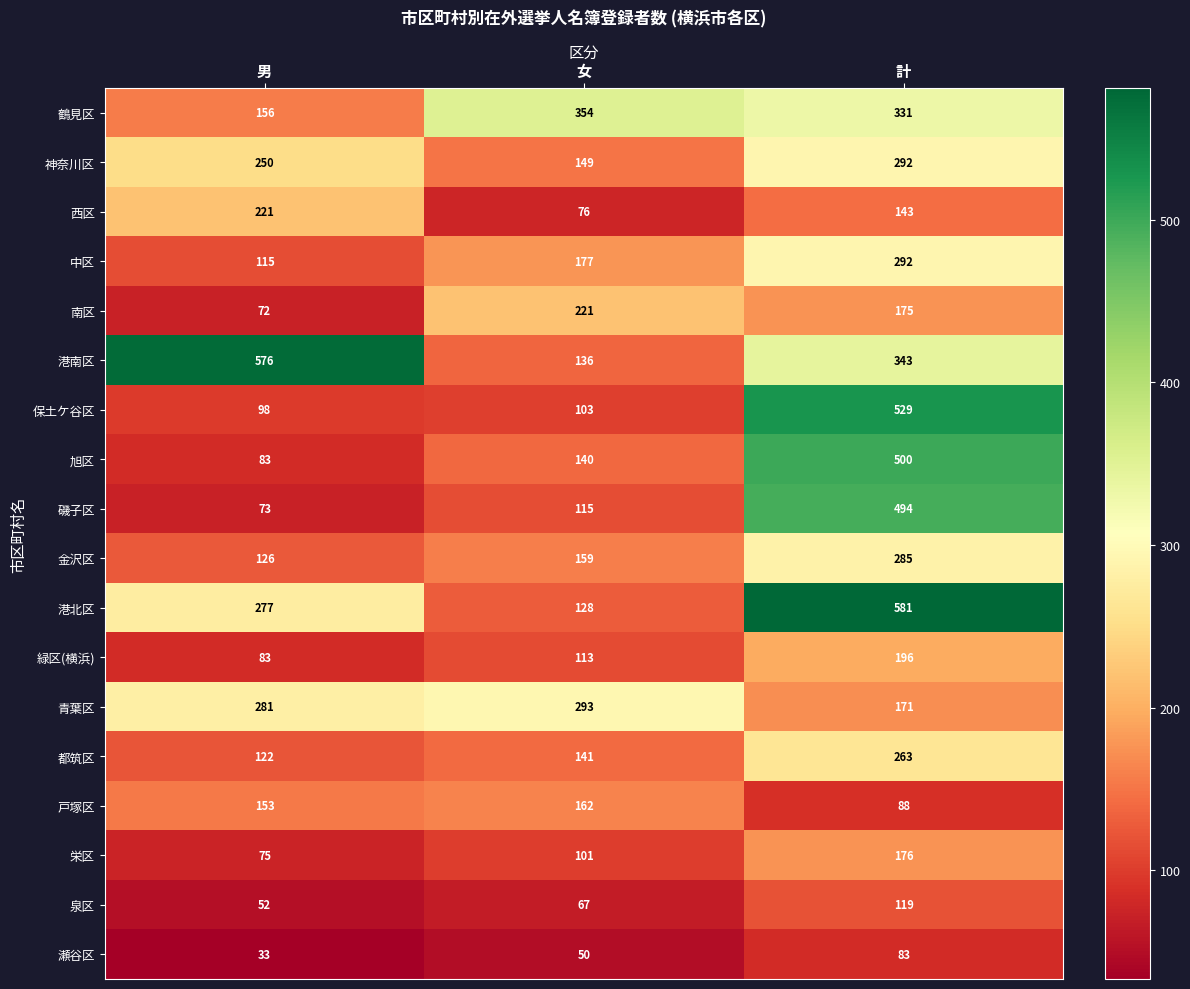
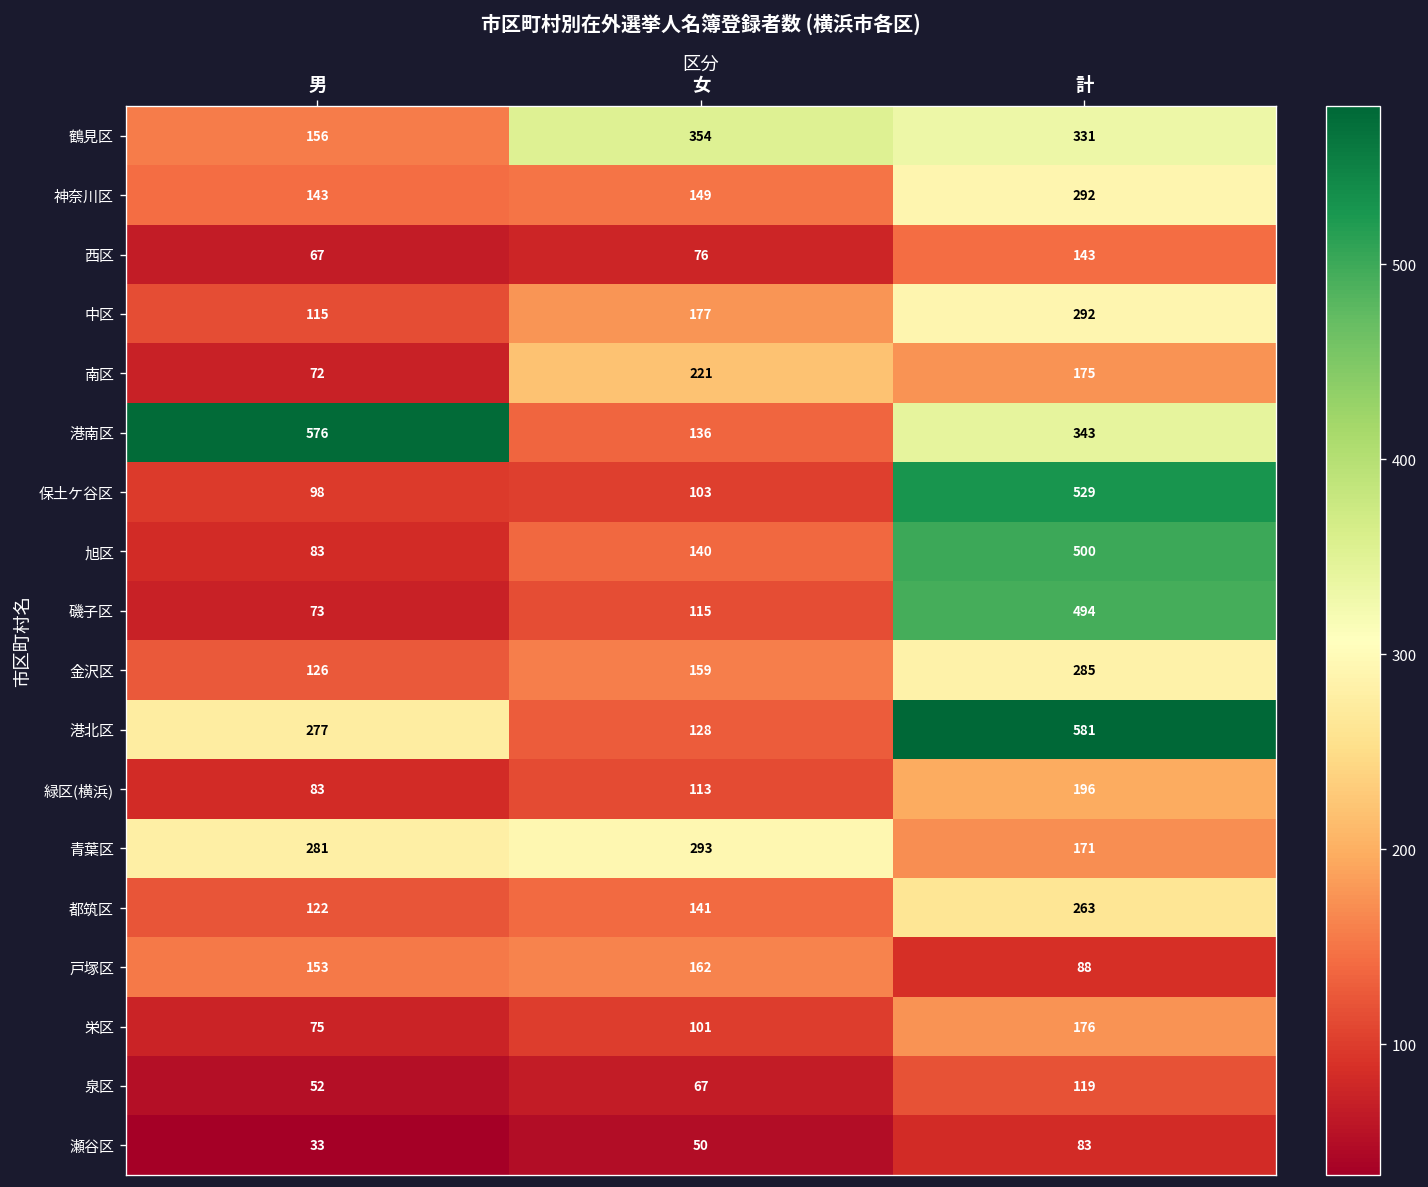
  {
    "鶴見区": {
      "男": 156,
      "女": 354,
      "計": 331
    },
    "神奈川区": {
-     "男": 250,
+     "男": 143,
      "女": 149,
      "計": 292
    },
    "西区": {
-     "男": 221,
+     "男": 67,
      "女": 76,
      "計": 143
    },
    "中区": {
      "男": 115,
      "女": 177,
      "計": 292
    },
    "南区": {
      "男": 72,
      "女": 221,
      "計": 175
    },
    "港南区": {
      "男": 576,
      "女": 136,
      "計": 343
    },
    "保土ケ谷区": {
      "男": 98,
      "女": 103,
      "計": 529
    },
    "旭区": {
      "男": 83,
      "女": 140,
      "計": 500
    },
    "磯子区": {
      "男": 73,
      "女": 115,
      "計": 494
    },
    "金沢区": {
      "男": 126,
      "女": 159,
      "計": 285
    },
    "港北区": {
      "男": 277,
      "女": 128,
      "計": 581
    },
    "緑区(横浜)": {
      "男": 83,
      "女": 113,
      "計": 196
    },
    "青葉区": {
      "男": 281,
      "女": 293,
      "計": 171
    },
    "都筑区": {
      "男": 122,
      "女": 141,
      "計": 263
    },
    "戸塚区": {
      "男": 153,
      "女": 162,
      "計": 88
    },
    "栄区": {
      "男": 75,
      "女": 101,
      "計": 176
    },
    "泉区": {
      "男": 52,
      "女": 67,
      "計": 119
    },
    "瀬谷区": {
      "男": 33,
      "女": 50,
      "計": 83
    }
  }
